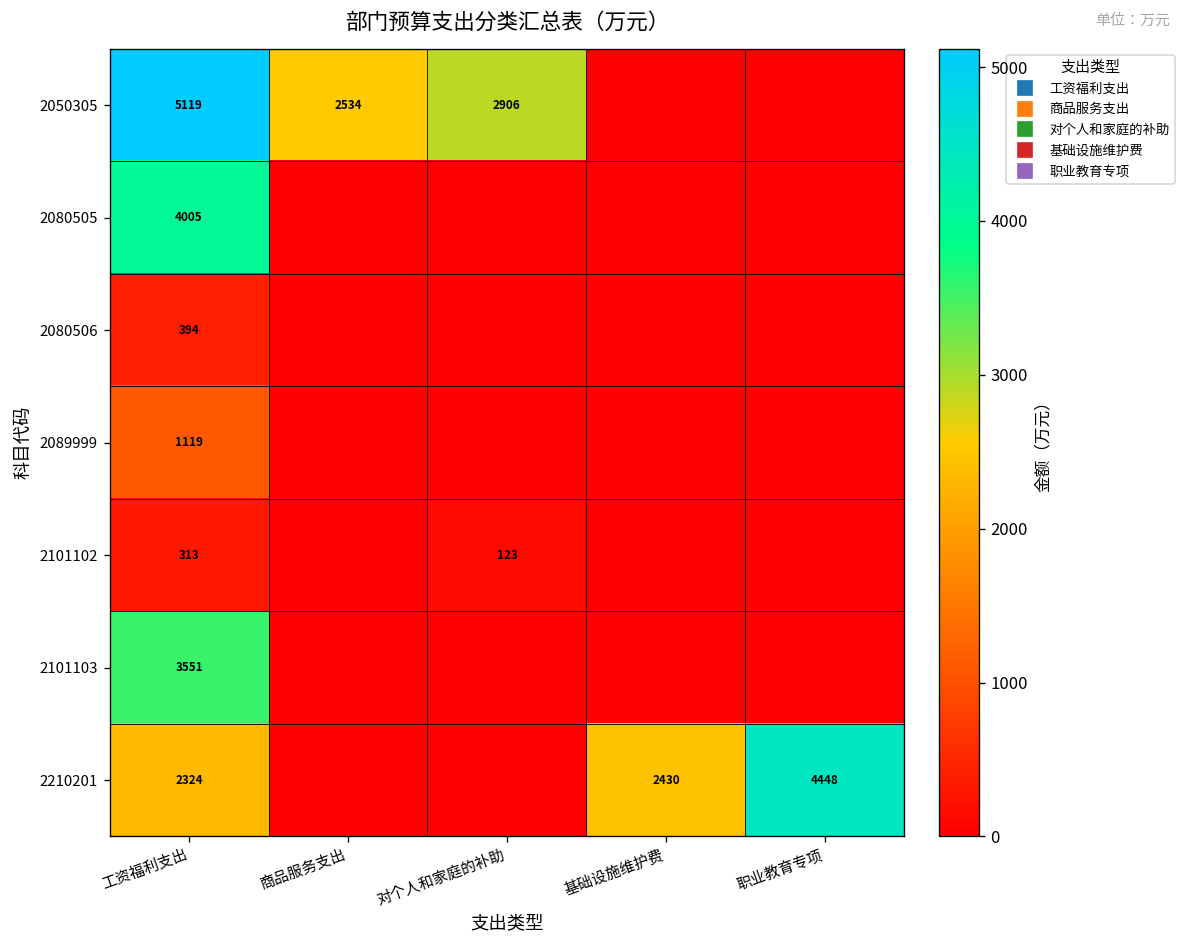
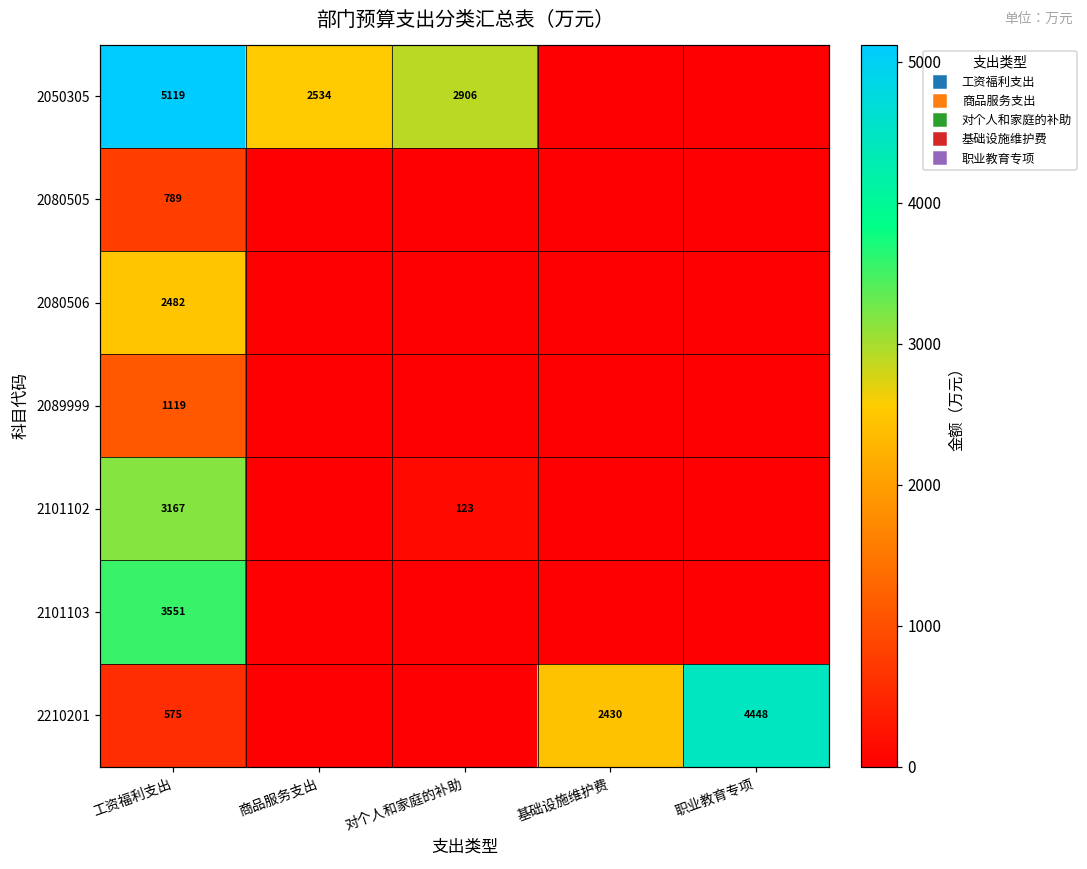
  {
    "2050305": {
      "工资福利支出": 5119,
      "商品服务支出": 2534,
      "对个人和家庭的补助": 2906
    },
    "2080505": {
-     "工资福利支出": 4005
+     "工资福利支出": 789
    },
    "2080506": {
-     "工资福利支出": 394
+     "工资福利支出": 2482
    },
    "2089999": {
      "工资福利支出": 1119
    },
    "2101102": {
-     "工资福利支出": 313,
+     "工资福利支出": 3167,
      "对个人和家庭的补助": 123
    },
    "2101103": {
      "工资福利支出": 3551
    },
    "2210201": {
-     "工资福利支出": 2324,
+     "工资福利支出": 575,
      "基础设施维护费": 2430,
      "职业教育专项": 4448
    }
  }
